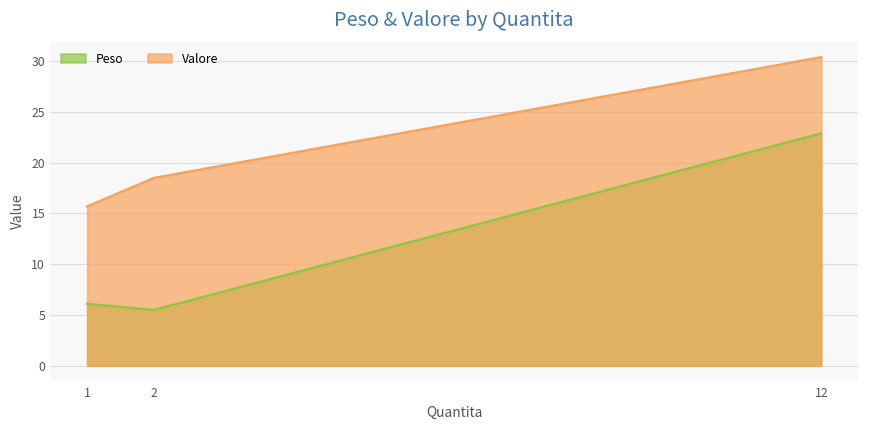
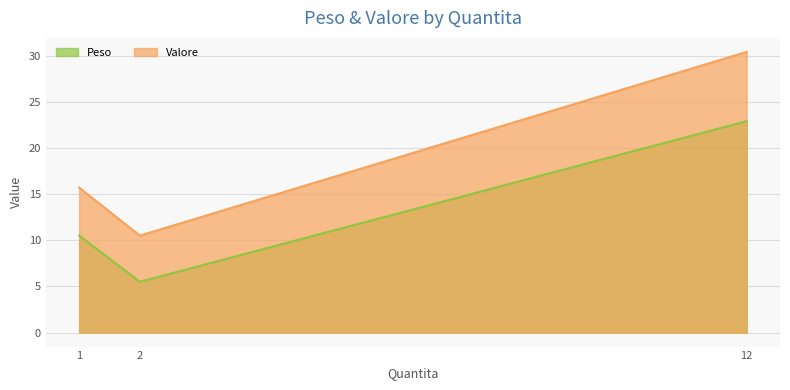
  {
    "Peso": {
-     "1": 6,
+     "1": 11,
      "2": 6,
      "12": 23
    },
    "Valore": {
      "1": 16,
-     "2": 19,
+     "2": 11,
      "12": 30
    }
  }
